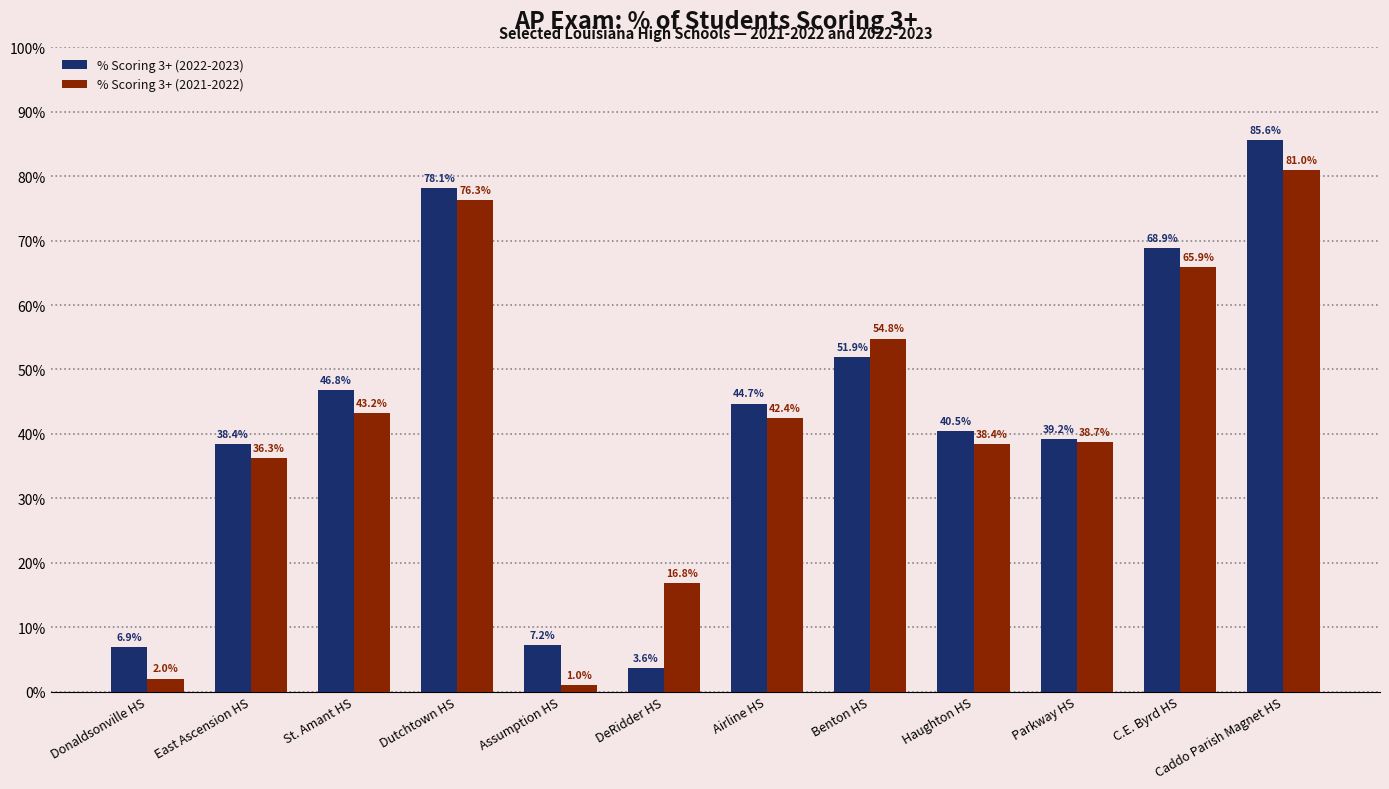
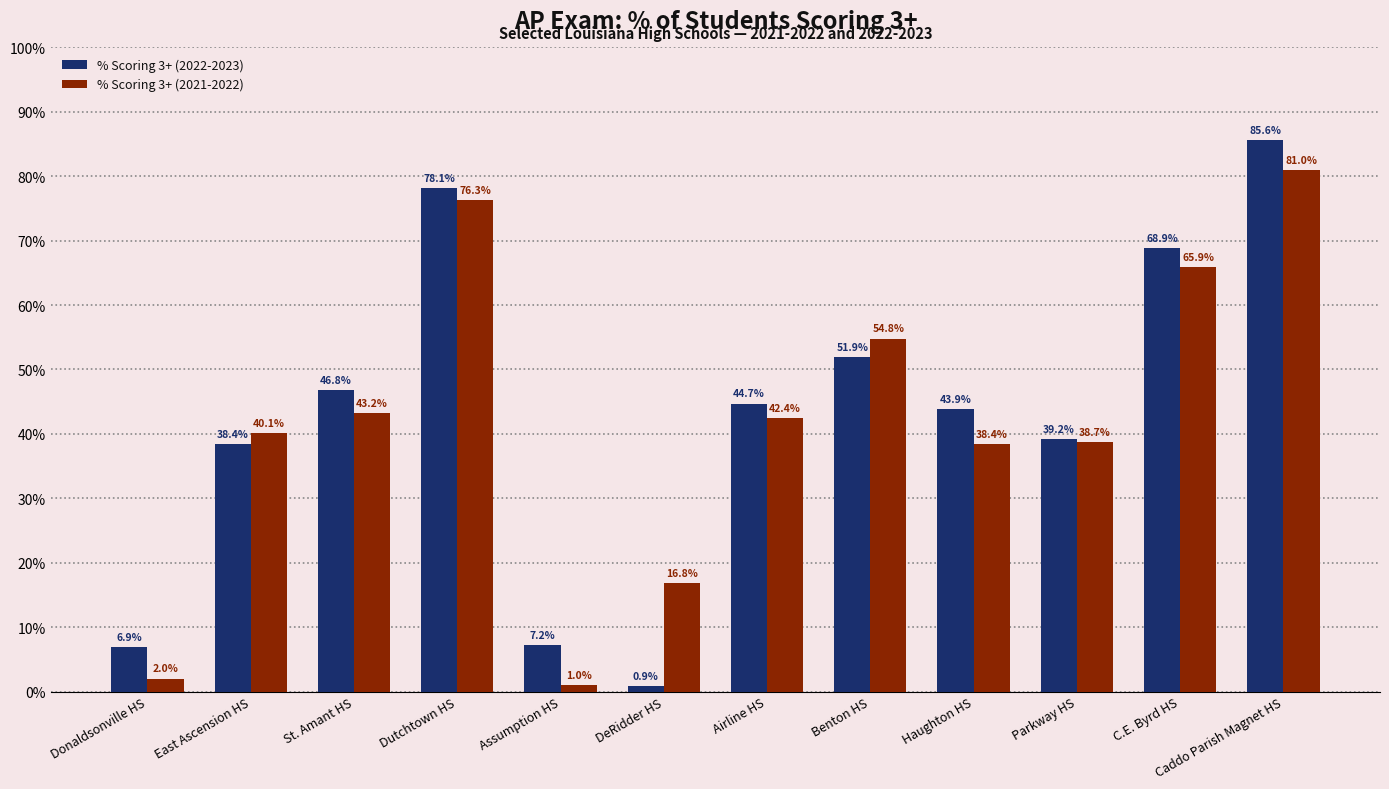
  {
    "% Scoring 3+ (2022-2023)": {
      "Donaldsonville HS": "6.9%",
      "East Ascension HS": "38.4%",
      "St. Amant HS": "46.8%",
      "Dutchtown HS": "78.1%",
      "Assumption HS": "7.2%",
-     "DeRidder HS": "3.6%",
+     "DeRidder HS": "0.9%",
      "Airline HS": "44.7%",
      "Benton HS": "51.9%",
-     "Haughton HS": "40.5%",
+     "Haughton HS": "43.9%",
      "Parkway HS": "39.2%",
      "C.E. Byrd HS": "68.9%",
      "Caddo Parish Magnet HS": "85.6%"
    },
    "% Scoring 3+ (2021-2022)": {
      "Donaldsonville HS": "2.0%",
-     "East Ascension HS": "36.3%",
+     "East Ascension HS": "40.1%",
      "St. Amant HS": "43.2%",
      "Dutchtown HS": "76.3%",
      "Assumption HS": "1.0%",
      "DeRidder HS": "16.8%",
      "Airline HS": "42.4%",
      "Benton HS": "54.8%",
      "Haughton HS": "38.4%",
      "Parkway HS": "38.7%",
      "C.E. Byrd HS": "65.9%",
      "Caddo Parish Magnet HS": "81.0%"
    }
  }
